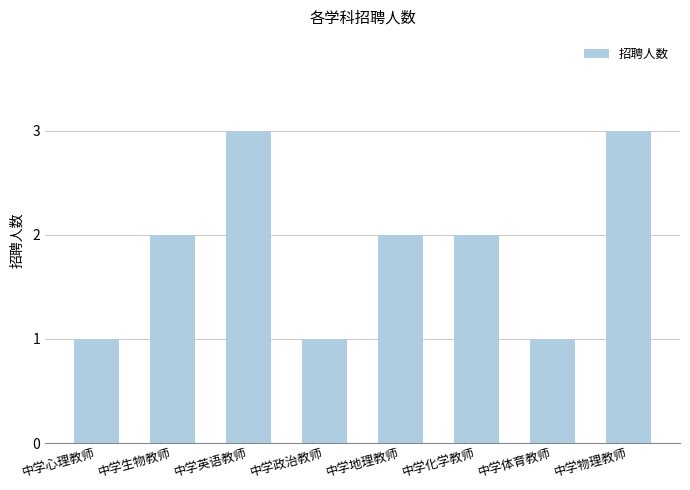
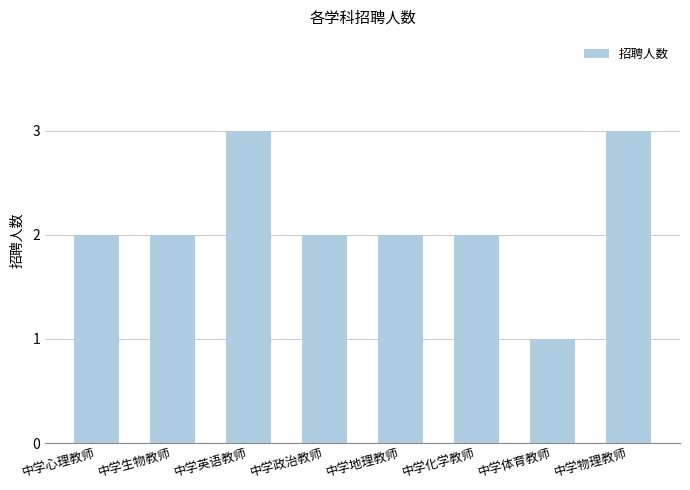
  {
-   "中学心理教师": 1,
+   "中学心理教师": 2,
    "中学生物教师": 2,
    "中学英语教师": 3,
-   "中学政治教师": 1,
+   "中学政治教师": 2,
    "中学地理教师": 2,
    "中学化学教师": 2,
    "中学体育教师": 1,
    "中学物理教师": 3
  }
